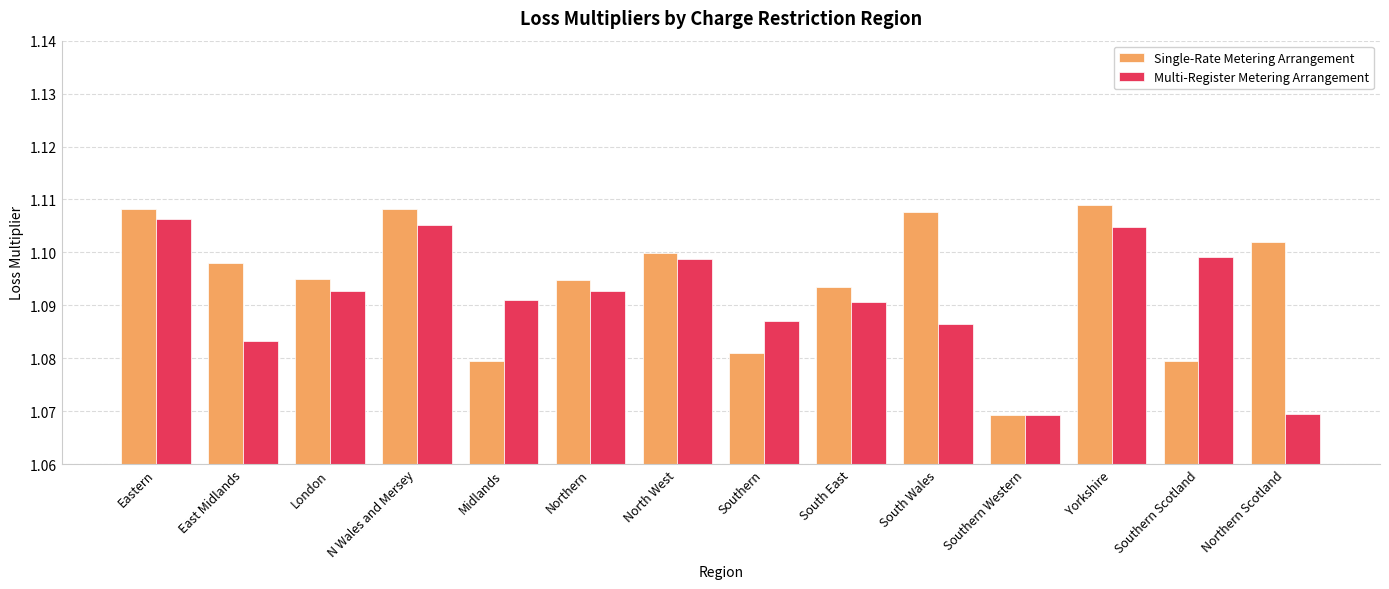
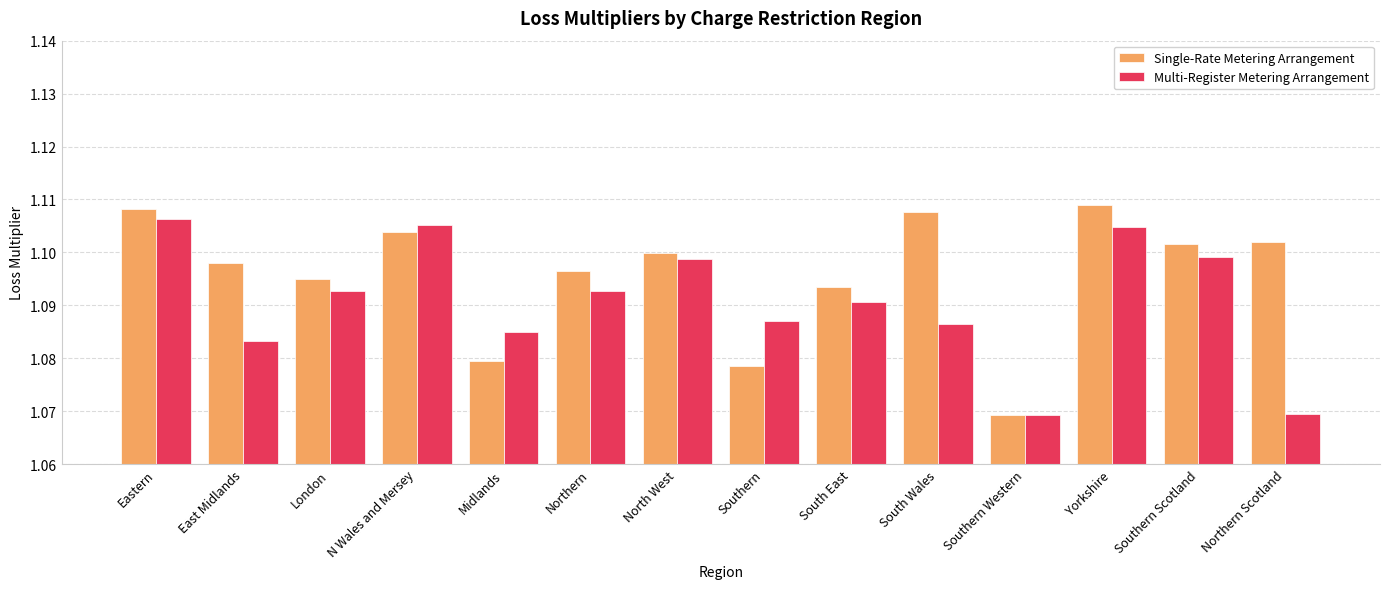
  {
    "Single-Rate Metering Arrangement": {
      "Eastern": 1.108,
      "East Midlands": 1.098,
      "London": 1.095,
-     "N Wales and Mersey": 1.108,
+     "N Wales and Mersey": 1.104,
      "Midlands": 1.080,
-     "Northern": 1.095,
+     "Northern": 1.096,
      "North West": 1.100,
-     "Southern": 1.081,
+     "Southern": 1.078,
      "South East": 1.093,
      "South Wales": 1.108,
      "Southern Western": 1.069,
      "Yorkshire": 1.109,
-     "Southern Scotland": 1.080,
+     "Southern Scotland": 1.102,
      "Northern Scotland": 1.102
    },
    "Multi-Register Metering Arrangement": {
      "Eastern": 1.106,
      "East Midlands": 1.083,
      "London": 1.093,
      "N Wales and Mersey": 1.105,
-     "Midlands": 1.091,
+     "Midlands": 1.085,
      "Northern": 1.093,
      "North West": 1.099,
      "Southern": 1.087,
      "South East": 1.091,
      "South Wales": 1.086,
      "Southern Western": 1.069,
      "Yorkshire": 1.105,
      "Southern Scotland": 1.099,
      "Northern Scotland": 1.069
    }
  }
